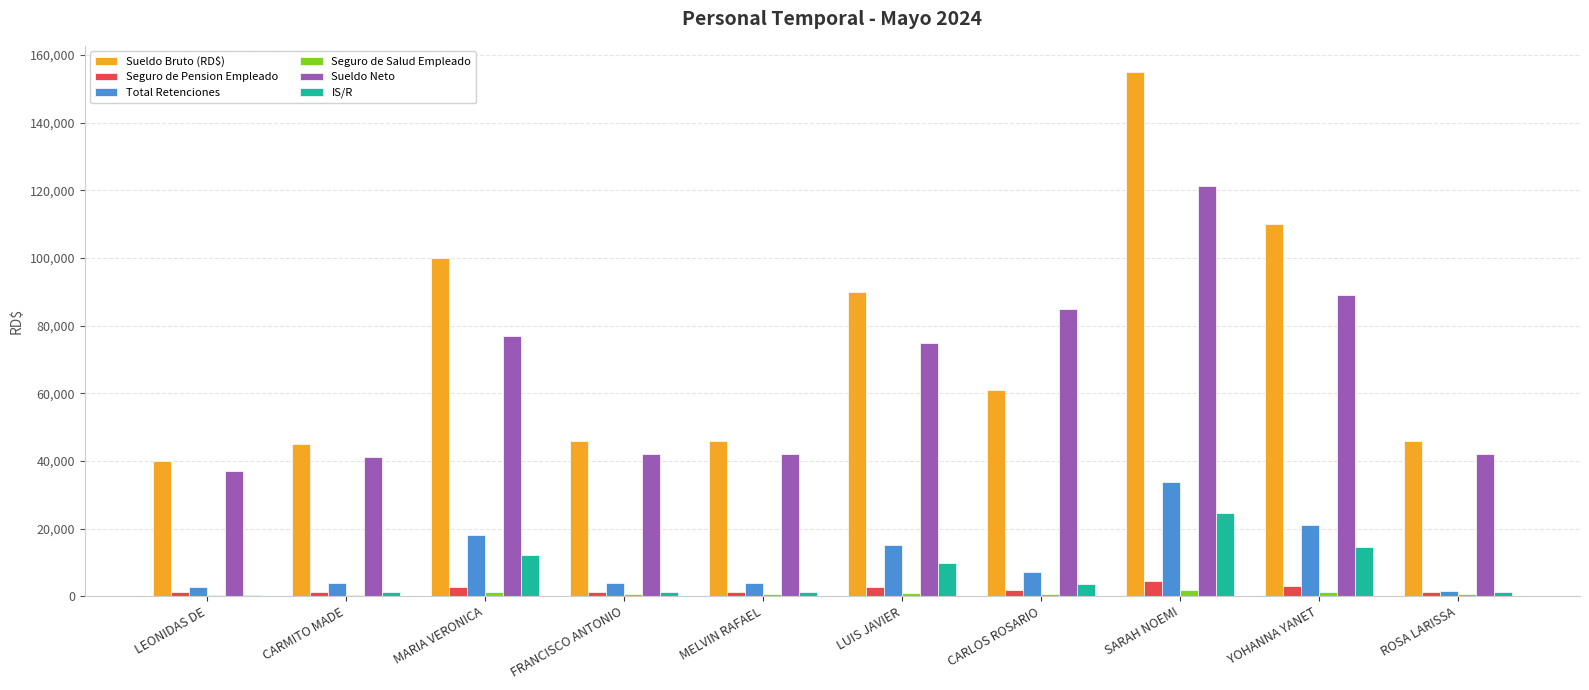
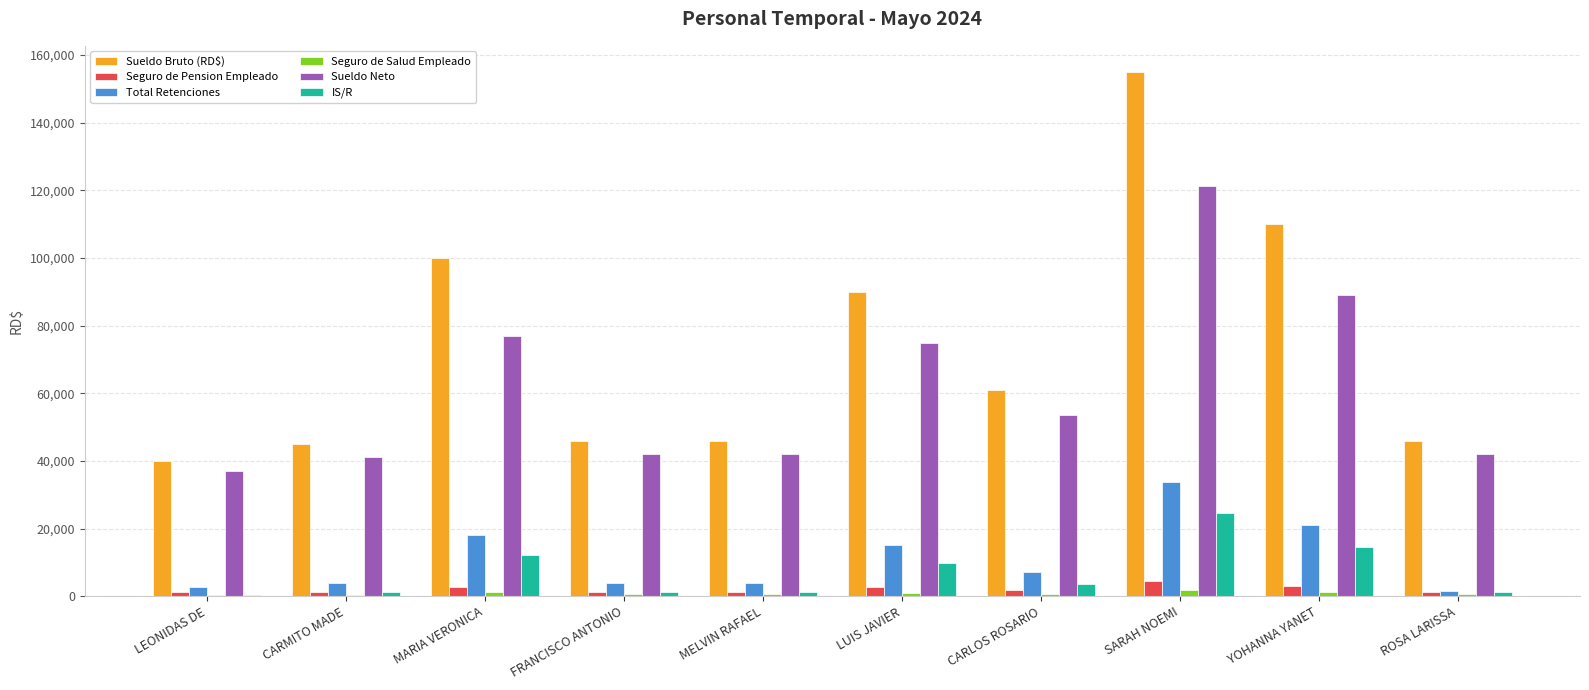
  {
    "Sueldo Bruto (RD$)": {
      "LEONIDAS DE": "40,000",
      "CARMITO MADE": "45,000",
      "MARIA VERONICA": "100,000",
      "FRANCISCO ANTONIO": "46,000",
      "MELVIN RAFAEL": "46,000",
      "LUIS JAVIER": "90,000",
      "CARLOS ROSARIO": "61,000",
      "SARAH NOEMI": "155,000",
      "YOHANNA YANET": "110,000",
      "ROSA LARISSA": "46,000"
    },
    "Seguro de Pension Empleado": {
      "LEONIDAS DE": "1,000",
      "CARMITO MADE": "1,000",
      "MARIA VERONICA": "3,000",
      "FRANCISCO ANTONIO": "1,000",
      "MELVIN RAFAEL": "1,000",
      "LUIS JAVIER": "3,000",
      "CARLOS ROSARIO": "2,000",
      "SARAH NOEMI": "4,000",
      "YOHANNA YANET": "3,000",
      "ROSA LARISSA": "1,000"
    },
    "Total Retenciones": {
      "LEONIDAS DE": "3,000",
      "CARMITO MADE": "4,000",
      "MARIA VERONICA": "18,000",
      "FRANCISCO ANTONIO": "4,000",
      "MELVIN RAFAEL": "4,000",
      "LUIS JAVIER": "15,000",
      "CARLOS ROSARIO": "7,000",
      "SARAH NOEMI": "34,000",
      "YOHANNA YANET": "21,000",
      "ROSA LARISSA": "1,000"
    },
    "Seguro de Salud Empleado": {
      "MARIA VERONICA": "1,000",
      "LUIS JAVIER": "1,000",
      "SARAH NOEMI": "2,000",
      "YOHANNA YANET": "1,000"
    },
    "Sueldo Neto": {
      "LEONIDAS DE": "37,000",
      "CARMITO MADE": "41,000",
      "MARIA VERONICA": "77,000",
      "FRANCISCO ANTONIO": "42,000",
      "MELVIN RAFAEL": "42,000",
      "LUIS JAVIER": "75,000",
-     "CARLOS ROSARIO": "85,000",
+     "CARLOS ROSARIO": "54,000",
      "SARAH NOEMI": "121,000",
      "YOHANNA YANET": "89,000",
      "ROSA LARISSA": "42,000"
    },
    "IS/R": {
      "CARMITO MADE": "1,000",
      "MARIA VERONICA": "12,000",
      "FRANCISCO ANTONIO": "1,000",
      "MELVIN RAFAEL": "1,000",
      "LUIS JAVIER": "10,000",
      "CARLOS ROSARIO": "4,000",
      "SARAH NOEMI": "25,000",
      "YOHANNA YANET": "14,000",
      "ROSA LARISSA": "1,000"
    }
  }
